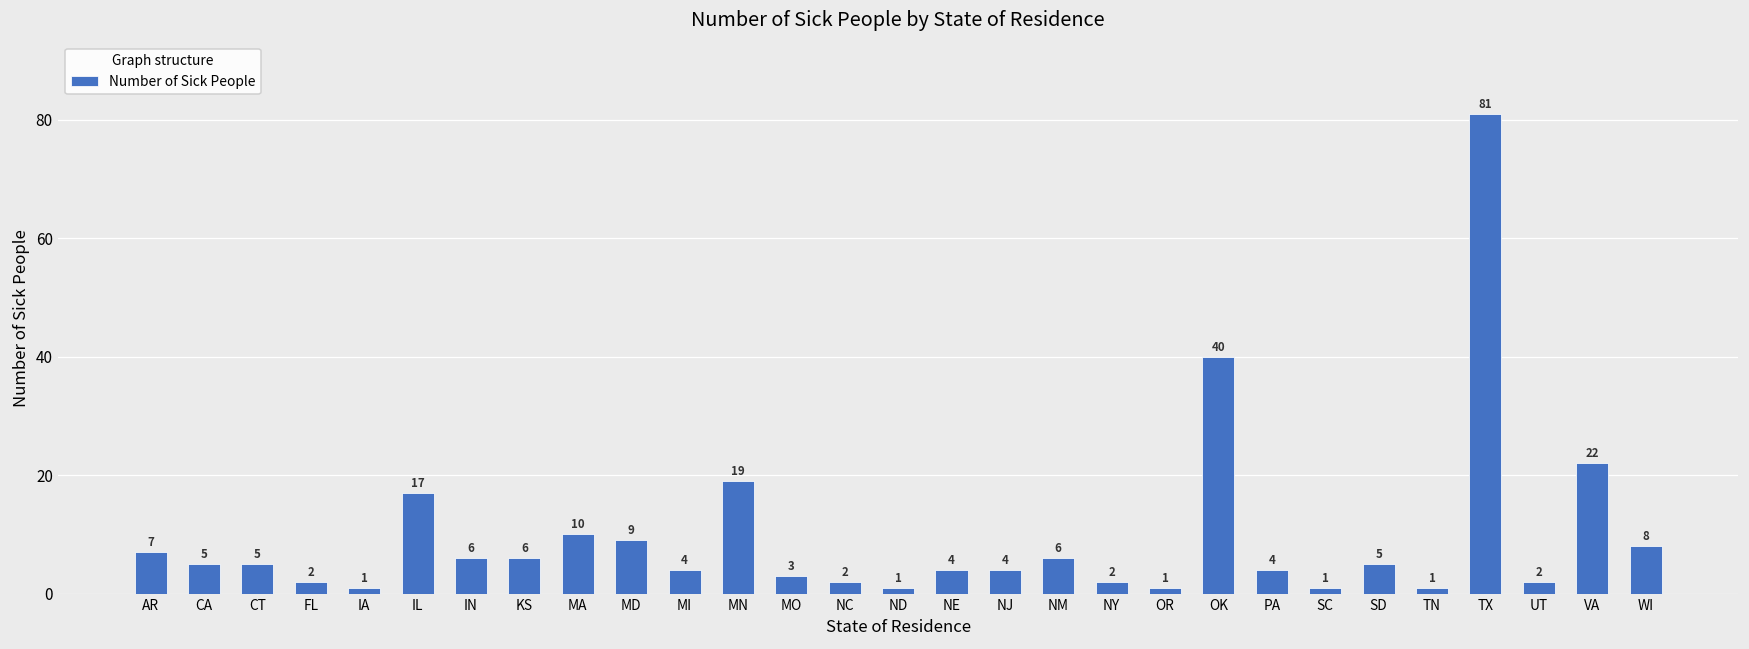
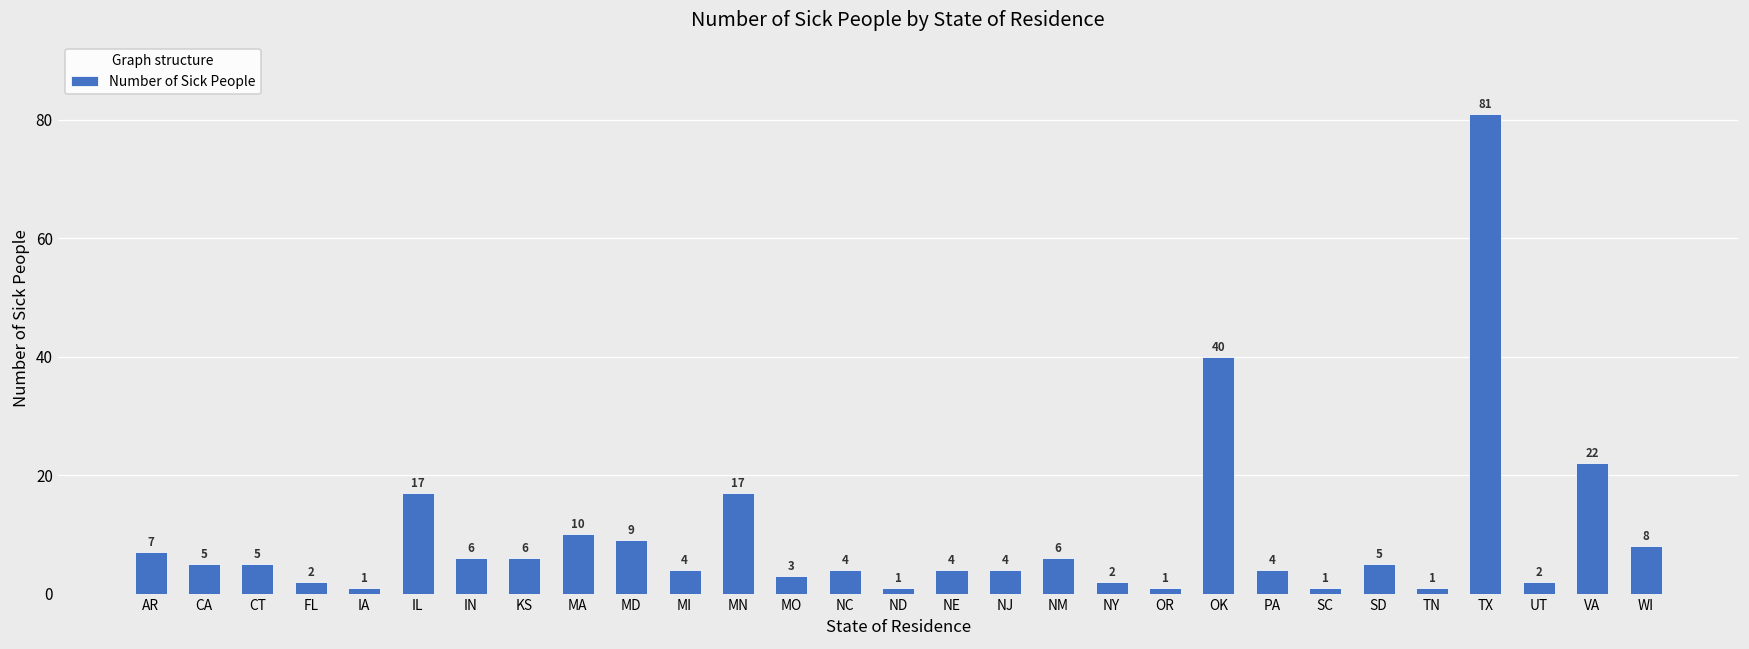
  {
    "AR": 7,
    "CA": 5,
    "CT": 5,
    "FL": 2,
    "IA": 1,
    "IL": 17,
    "IN": 6,
    "KS": 6,
    "MA": 10,
    "MD": 9,
    "MI": 4,
-   "MN": 19,
+   "MN": 17,
    "MO": 3,
-   "NC": 2,
+   "NC": 4,
    "ND": 1,
    "NE": 4,
    "NJ": 4,
    "NM": 6,
    "NY": 2,
    "OR": 1,
    "OK": 40,
    "PA": 4,
    "SC": 1,
    "SD": 5,
    "TN": 1,
    "TX": 81,
    "UT": 2,
    "VA": 22,
    "WI": 8
  }
